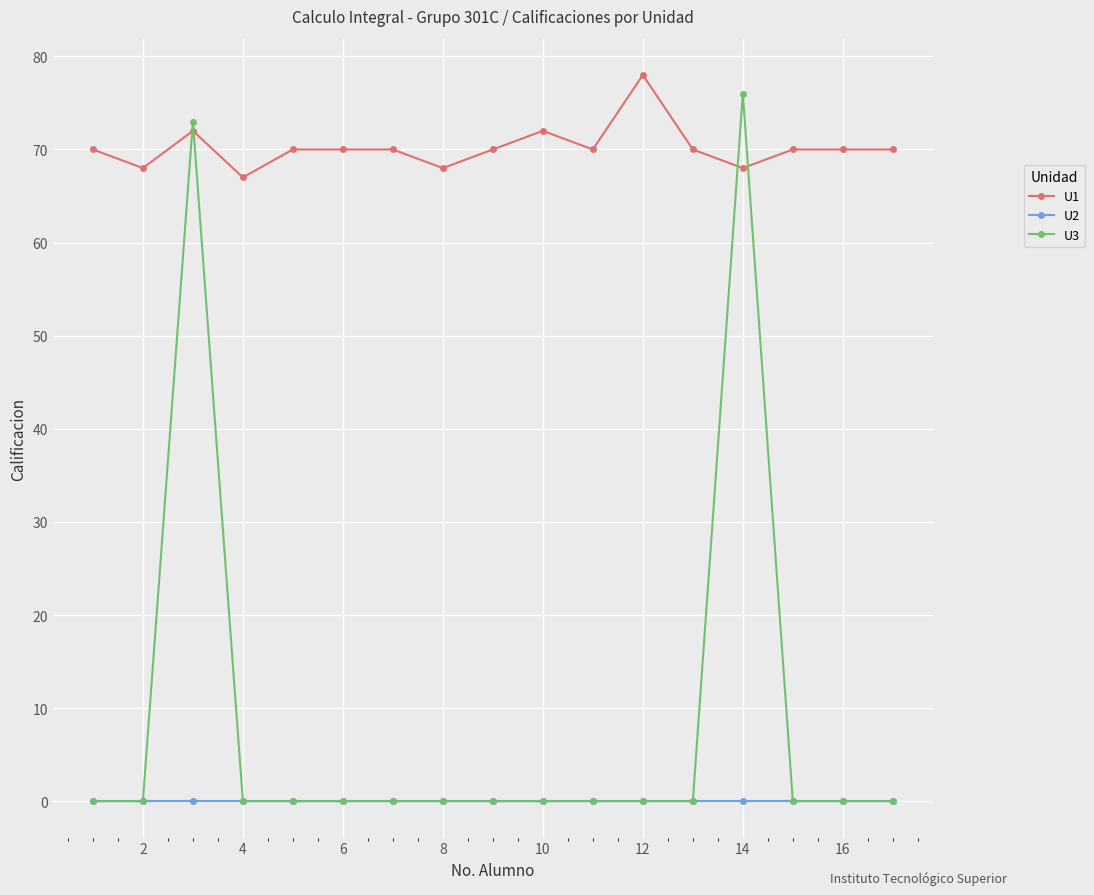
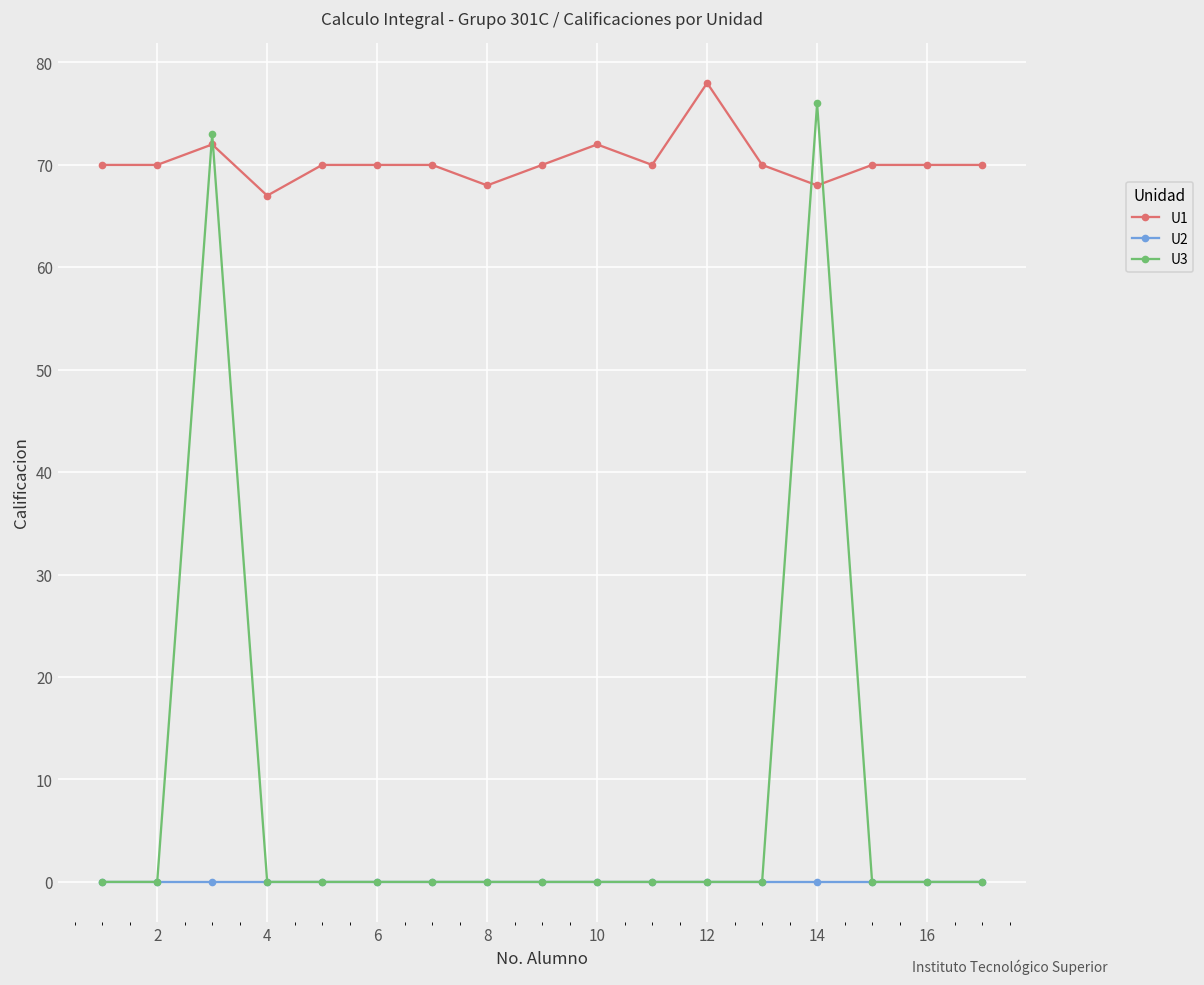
  {
    "U1": {
-     "2": 68,
+     "2": 70,
      "4": 67,
      "6": 70,
      "8": 68,
      "10": 72,
      "12": 78,
      "14": 68,
      "16": 70
    },
    "U2": {
      "14": 0
    },
    "U3": {
      "14": 76
    }
  }
